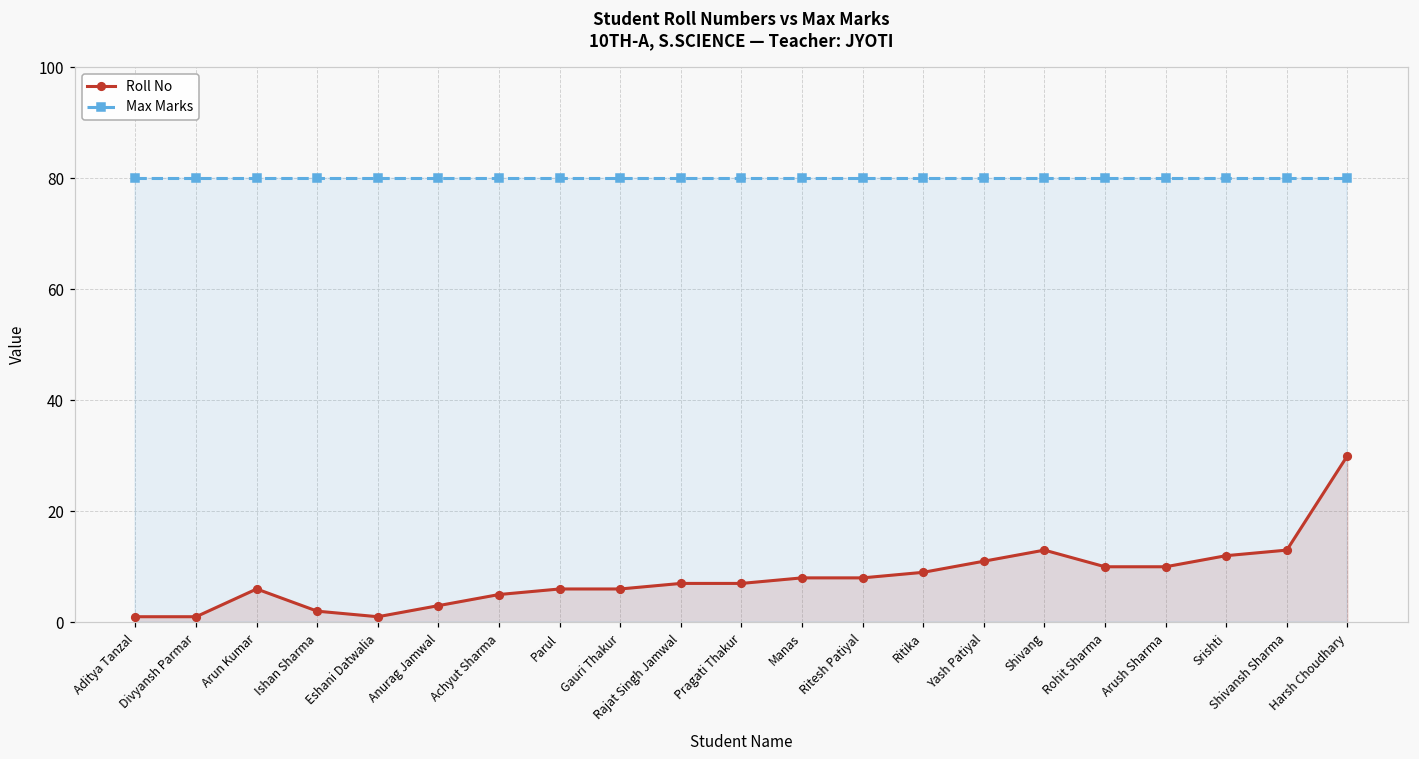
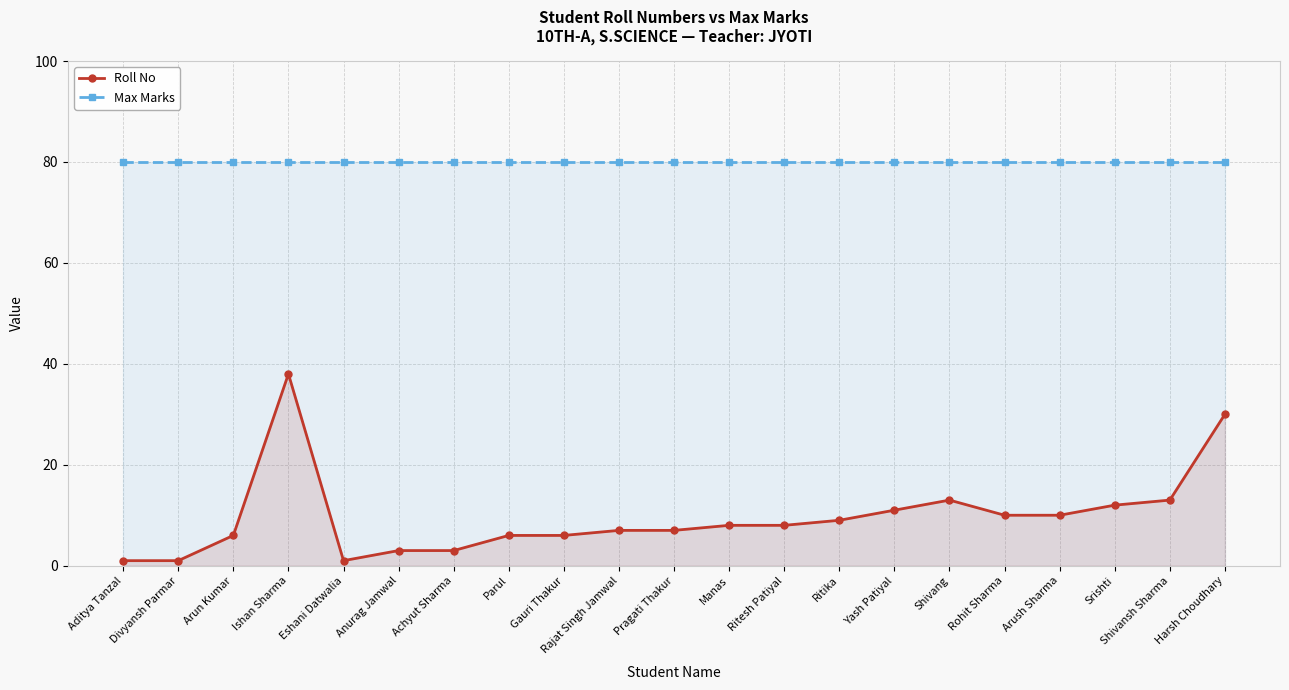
  {
    "Roll No": {
      "Aditya Tanzal": 1,
      "Divyansh Parmar": 1,
      "Arun Kumar": 6,
-     "Ishan Sharma": 2,
+     "Ishan Sharma": 38,
      "Eshani Datwalia": 1,
      "Anurag Jamwal": 3,
-     "Achyut Sharma": 5,
+     "Achyut Sharma": 3,
      "Parul": 6,
      "Gauri Thakur": 6,
      "Rajat Singh Jamwal": 7,
      "Pragati Thakur": 7,
      "Manas": 8,
      "Ritesh Patiyal": 8,
      "Ritika": 9,
      "Yash Patiyal": 11,
      "Shivang": 13,
      "Rohit Sharma": 10,
      "Arush Sharma": 10,
      "Srishti": 12,
      "Shivansh Sharma": 13,
      "Harsh Choudhary": 30
    },
    "Max Marks": {
      "Aditya Tanzal": 80,
      "Divyansh Parmar": 80,
      "Arun Kumar": 80,
      "Ishan Sharma": 80,
      "Eshani Datwalia": 80,
      "Anurag Jamwal": 80,
      "Achyut Sharma": 80,
      "Parul": 80,
      "Gauri Thakur": 80,
      "Rajat Singh Jamwal": 80,
      "Pragati Thakur": 80,
      "Manas": 80,
      "Ritesh Patiyal": 80,
      "Ritika": 80,
      "Yash Patiyal": 80,
      "Shivang": 80,
      "Rohit Sharma": 80,
      "Arush Sharma": 80,
      "Srishti": 80,
      "Shivansh Sharma": 80,
      "Harsh Choudhary": 80
    }
  }
